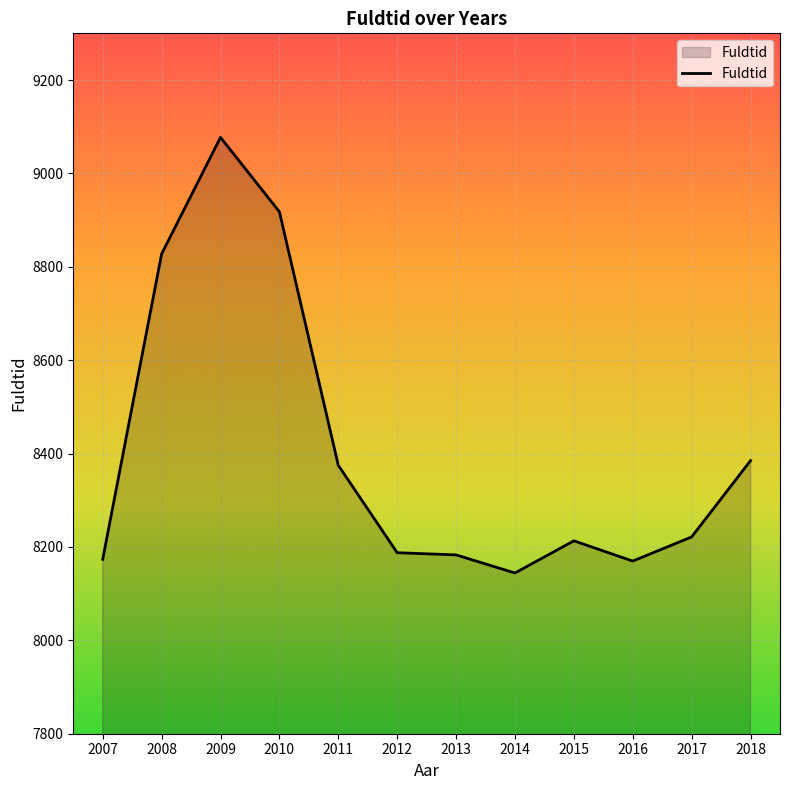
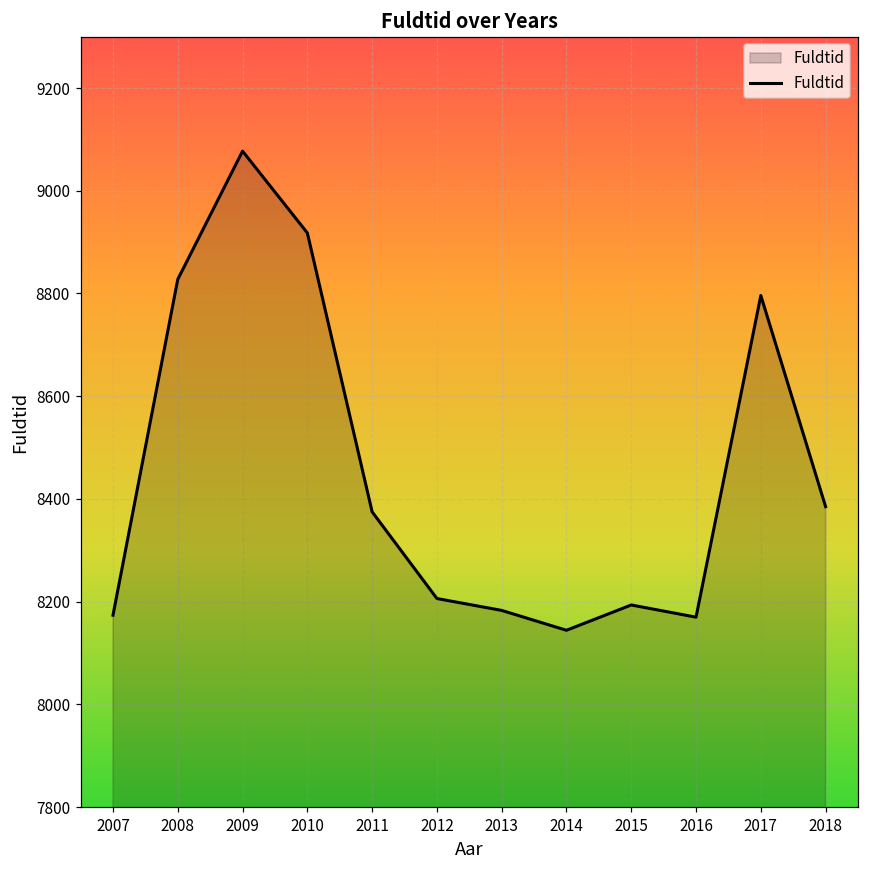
  {
    "2007": 8170,
    "2008": 8830,
    "2009": 9080,
    "2010": 8920,
    "2011": 8370,
-   "2012": 8190,
+   "2012": 8210,
    "2013": 8180,
    "2014": 8140,
-   "2015": 8210,
+   "2015": 8190,
    "2016": 8170,
-   "2017": 8220,
+   "2017": 8800,
    "2018": 8380
  }
